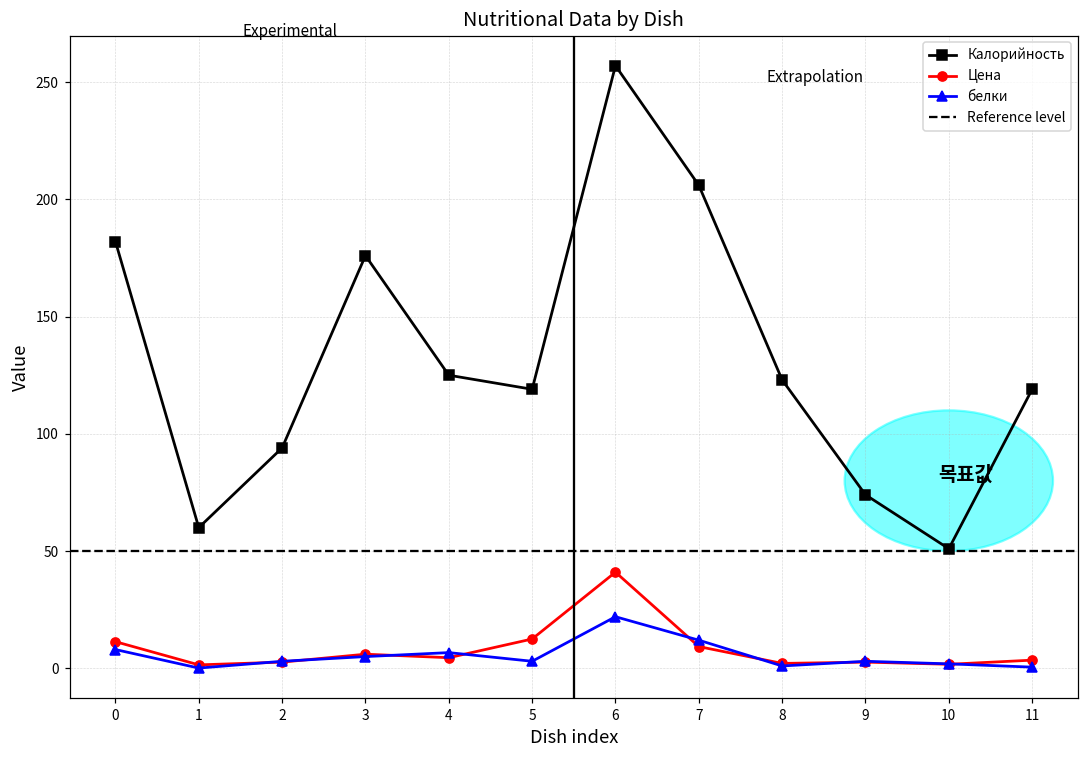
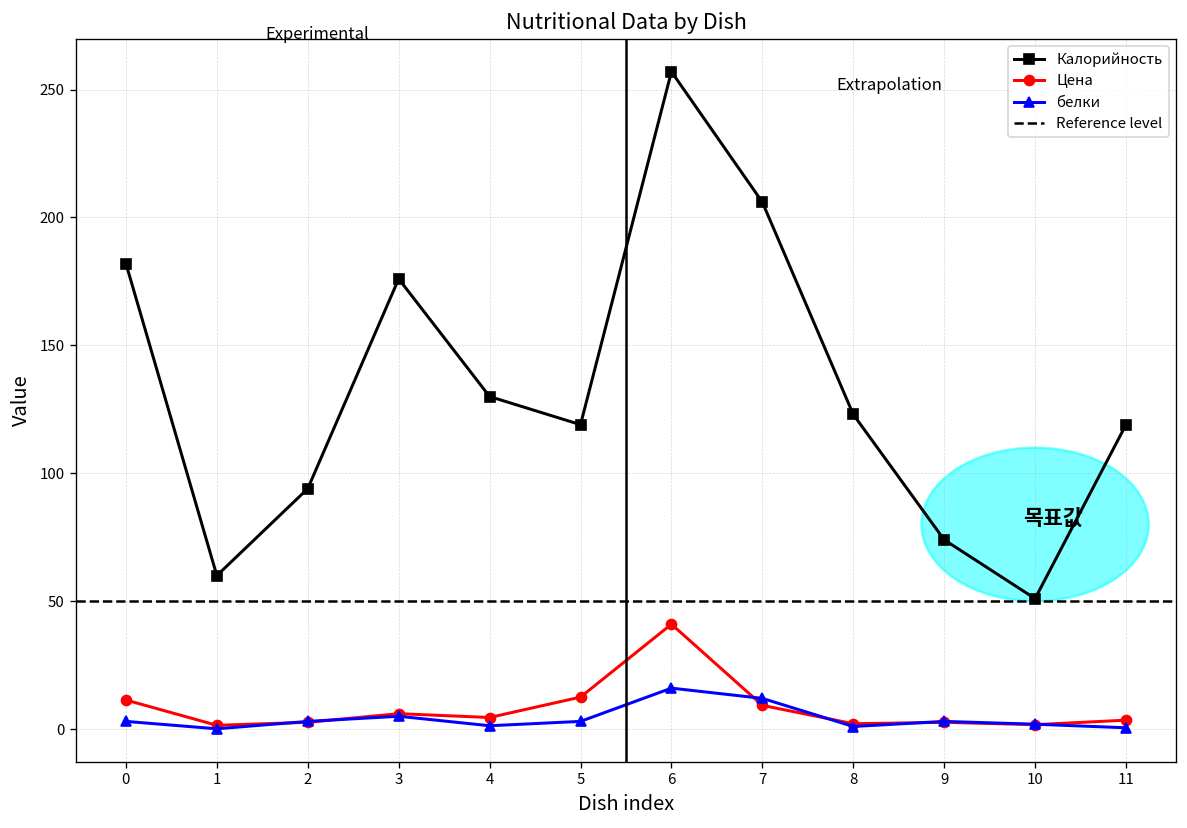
  {
    "Калорийность": {
      "0": 182,
      "1": 60,
      "2": 94,
      "3": 176,
-     "4": 125,
+     "4": 130,
      "5": 119,
      "6": 257,
      "7": 206,
      "8": 123,
      "9": 74,
      "10": 51,
      "11": 119
    },
    "Цена": {
      "0": 11,
      "1": 1,
      "4": 5,
      "5": 13,
      "6": 41,
      "7": 9,
      "11": 3
    },
    "белки": {
-     "0": 8,
+     "0": 3,
      "1": 0,
-     "4": 7,
+     "4": 1,
      "5": 3,
-     "6": 22,
+     "6": 16,
      "7": 12,
      "11": 1
    }
  }
